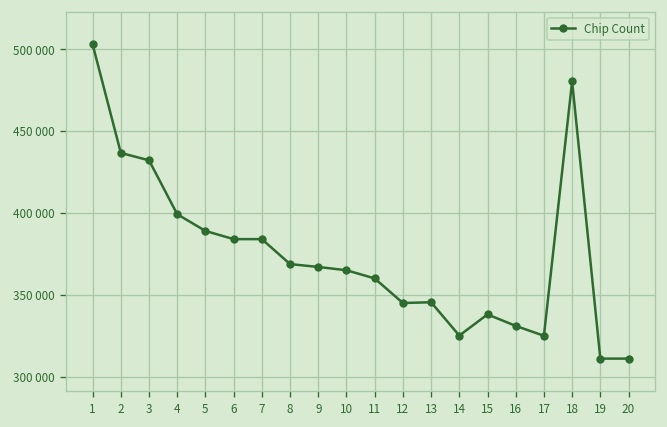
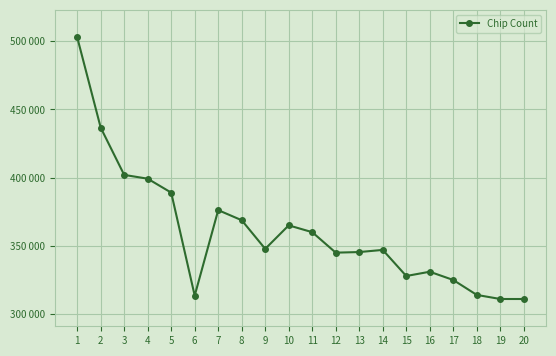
  {
    "1": 503000,
    "2": 437000,
-   "3": 432000,
+   "3": 402000,
    "4": 399000,
    "5": 389000,
-   "6": 384000,
-   "7": 384000,
+   "6": 313000,
+   "7": 376000,
    "8": 369000,
-   "9": 367000,
+   "9": 348000,
    "10": 365000,
    "11": 360000,
    "12": 345000,
    "13": 345000,
-   "14": 325000,
-   "15": 338000,
+   "14": 347000,
+   "15": 328000,
    "16": 331000,
    "17": 325000,
-   "18": 480000,
+   "18": 314000,
    "19": 311000,
    "20": 311000
  }
